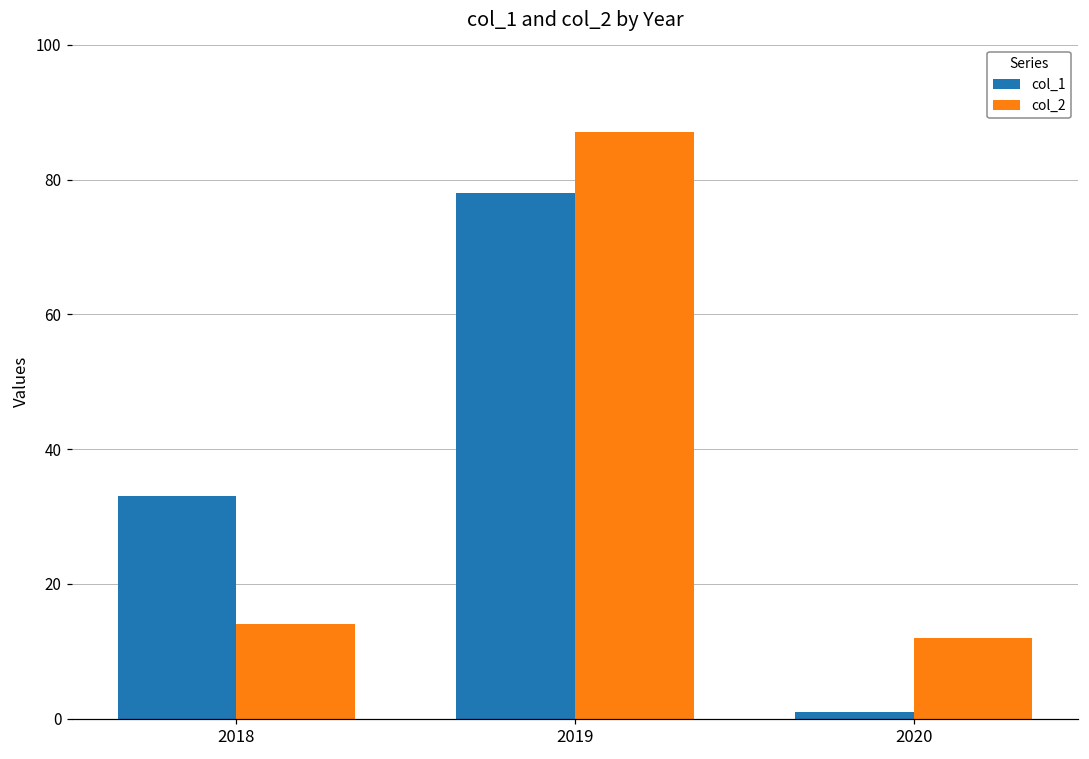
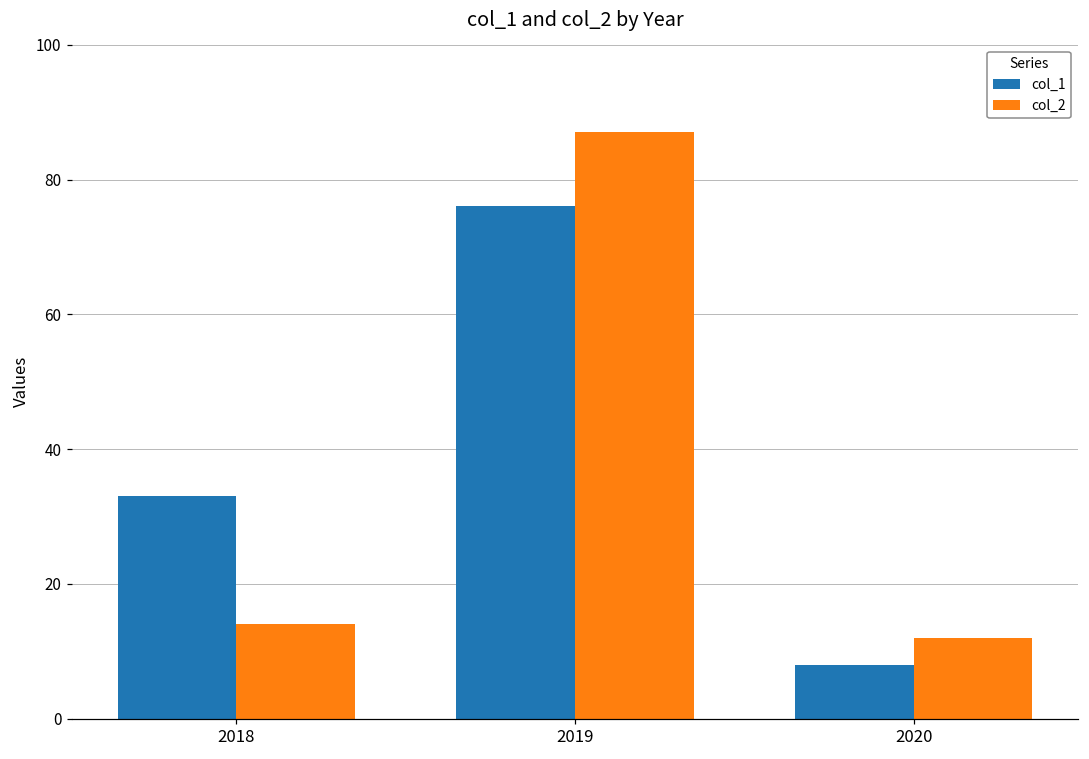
  {
    "col_1": {
      "2018": 33,
-     "2019": 78,
-     "2020": 1
+     "2019": 76,
+     "2020": 8
    },
    "col_2": {
      "2018": 14,
      "2019": 87,
      "2020": 12
    }
  }
